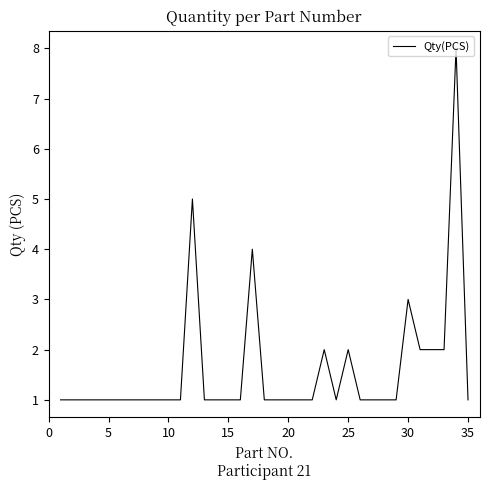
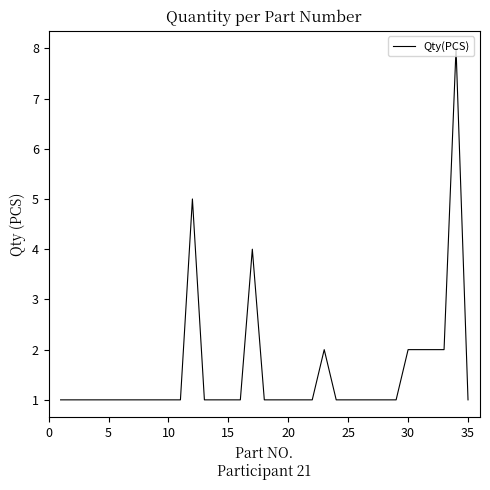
  {
    "5": 1,
    "10": 1,
    "15": 1,
    "20": 1,
-   "25": 2,
-   "30": 3,
+   "25": 1,
+   "30": 2,
    "35": 1
  }
